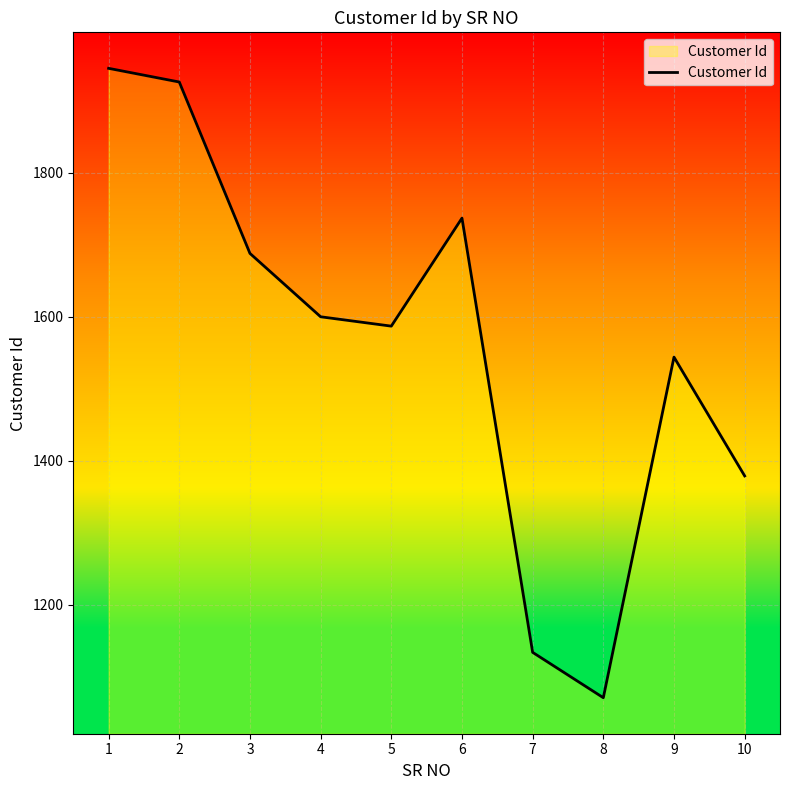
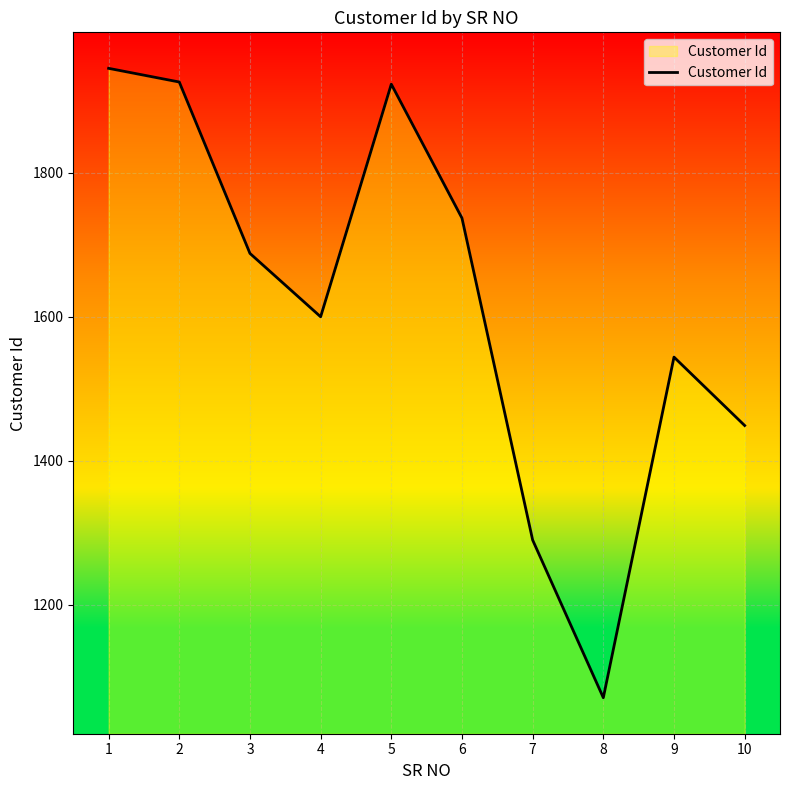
  {
    "1": 1950,
    "2": 1930,
    "3": 1690,
    "4": 1600,
-   "5": 1590,
+   "5": 1920,
    "6": 1740,
-   "7": 1130,
+   "7": 1290,
    "8": 1070,
    "9": 1540,
-   "10": 1380
+   "10": 1450
  }
